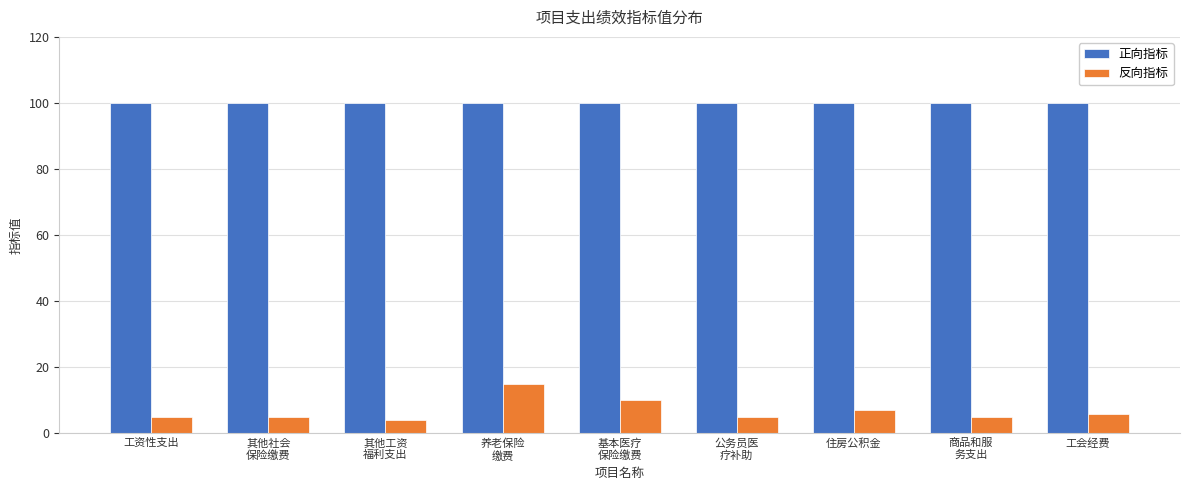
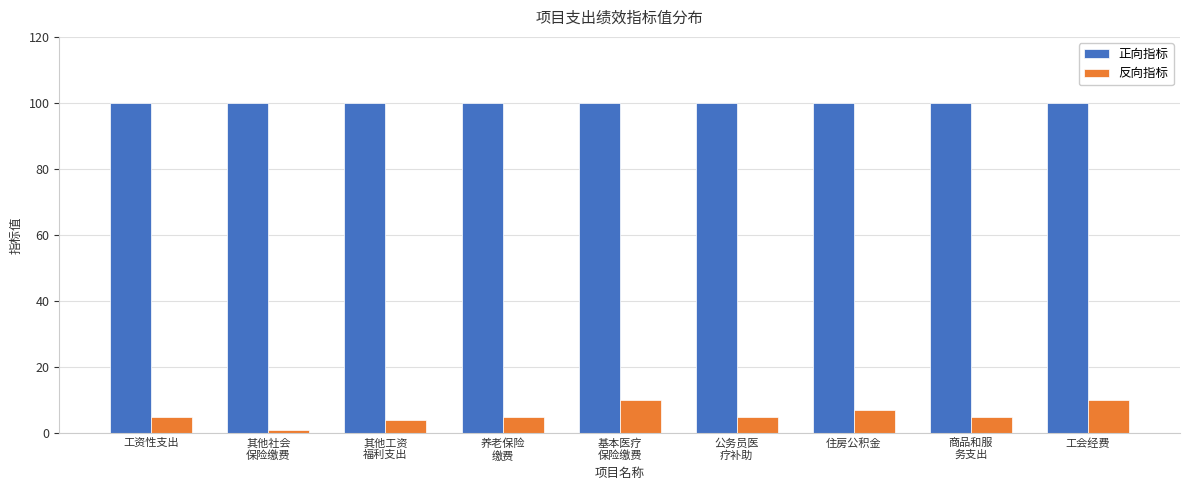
  {
    "正向指标": {
      "工资性支出": 100,
      "其他社会 保险缴费": 100,
      "其他工资 福利支出": 100,
      "养老保险 缴费": 100,
      "基本医疗 保险缴费": 100,
      "公务员医 疗补助": 100,
      "住房公积金": 100,
      "商品和服 务支出": 100,
      "工会经费": 100
    },
    "反向指标": {
      "工资性支出": 5,
-     "其他社会 保险缴费": 5,
+     "其他社会 保险缴费": 1,
      "其他工资 福利支出": 4,
-     "养老保险 缴费": 15,
+     "养老保险 缴费": 5,
      "基本医疗 保险缴费": 10,
      "公务员医 疗补助": 5,
      "住房公积金": 7,
      "商品和服 务支出": 5,
-     "工会经费": 6
+     "工会经费": 10
    }
  }
